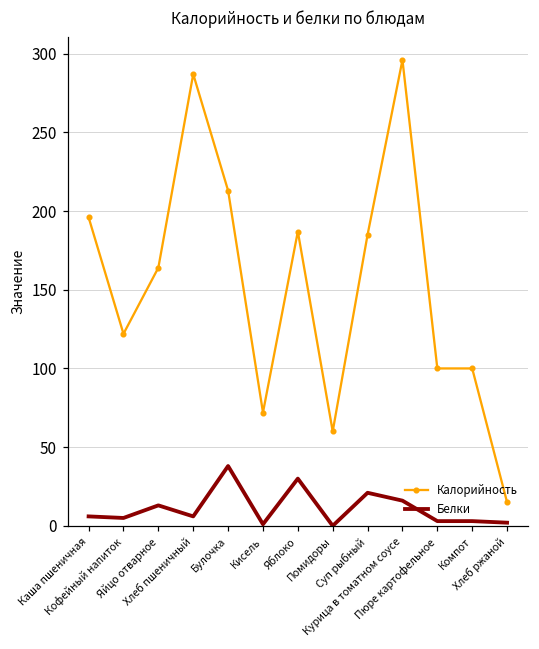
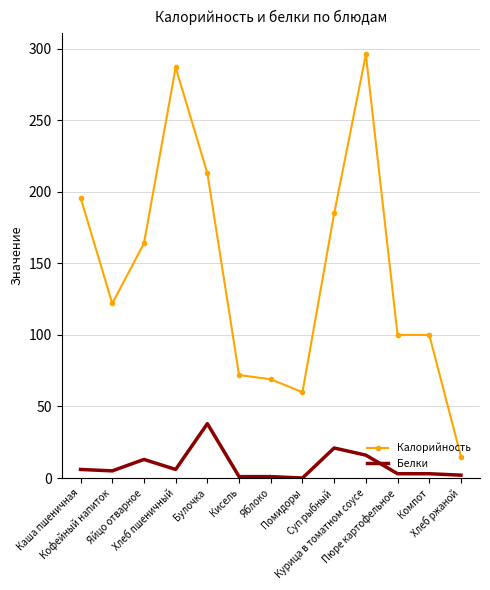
  {
    "Калорийность": {
      "Каша пшеничная": 196,
      "Кофейный напиток": 122,
      "Яйцо отварное": 164,
      "Хлеб пшеничный": 287,
      "Булочка": 213,
      "Кисель": 72,
-     "Яблоко": 187,
+     "Яблоко": 69,
      "Помидоры": 60,
      "Суп рыбный": 185,
      "Курица в томатном соусе": 296,
      "Пюре картофельное": 100,
      "Компот": 100,
      "Хлеб ржаной": 15
    },
    "Белки": {
      "Каша пшеничная": 6,
      "Кофейный напиток": 5,
      "Яйцо отварное": 13,
      "Хлеб пшеничный": 6,
      "Булочка": 38,
      "Кисель": 1,
-     "Яблоко": 30,
+     "Яблоко": 1,
      "Помидоры": 0,
      "Суп рыбный": 21,
      "Курица в томатном соусе": 16,
      "Пюре картофельное": 3,
      "Компот": 3,
      "Хлеб ржаной": 2
    }
  }
